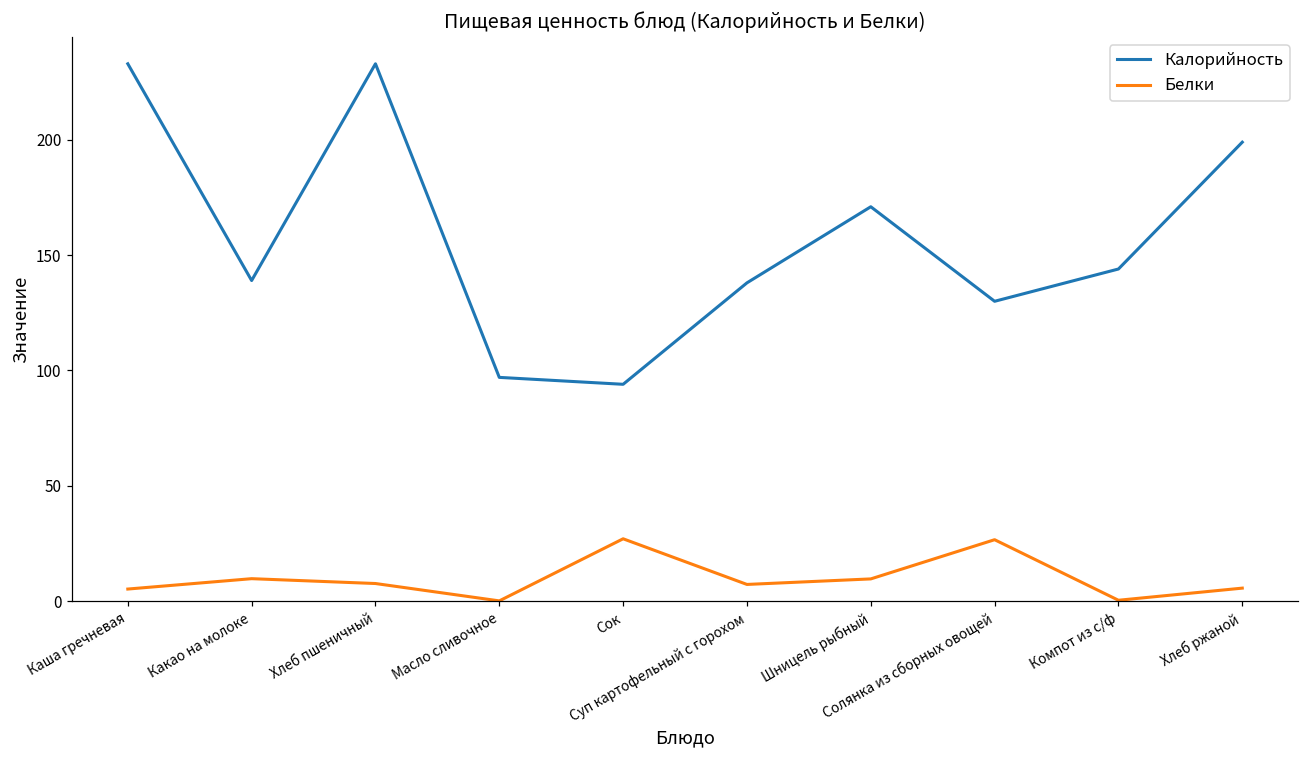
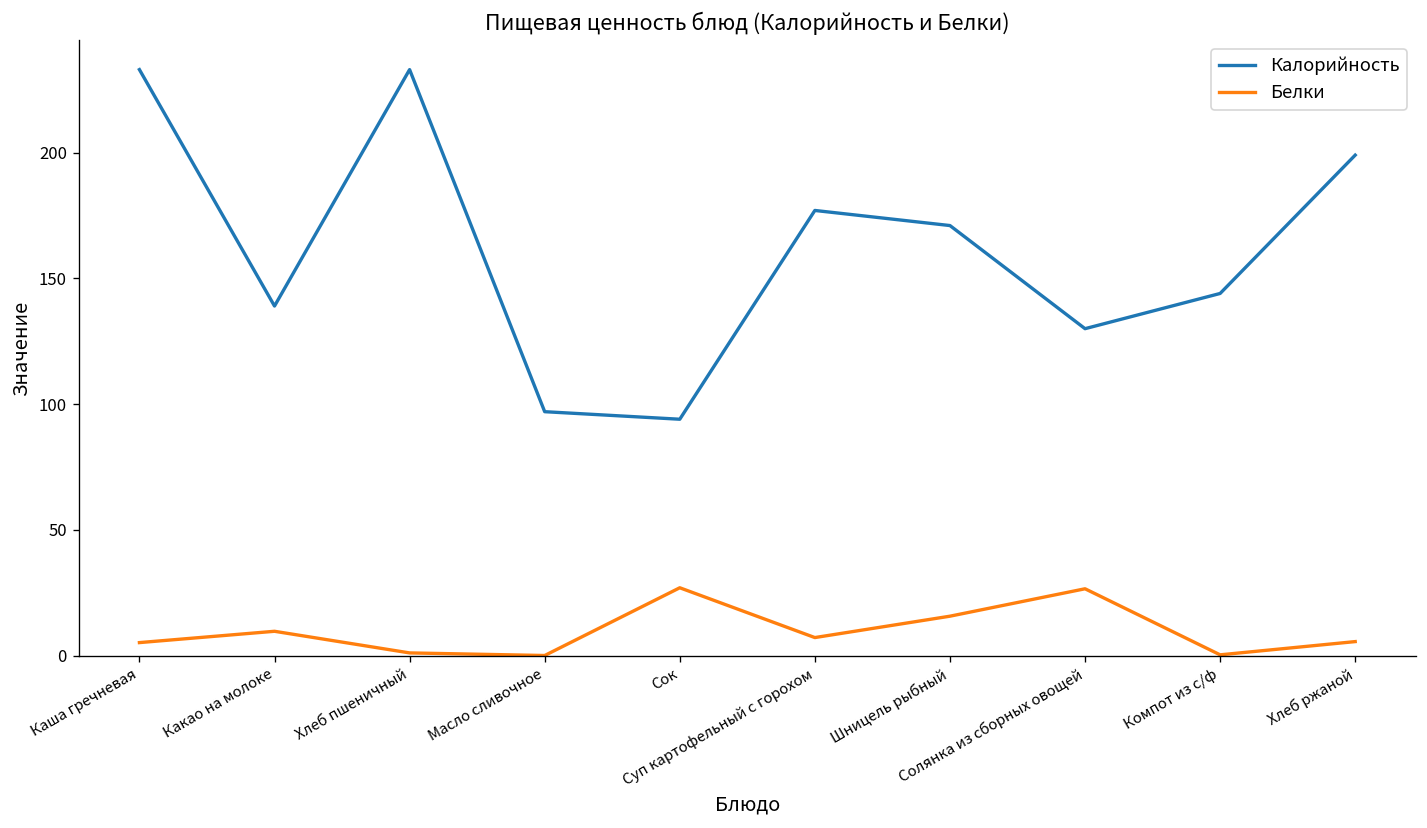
  {
    "Калорийность": {
      "Каша гречневая": 233,
      "Какао на молоке": 139,
      "Хлеб пшеничный": 233,
      "Масло сливочное": 97,
      "Сок": 94,
-     "Суп картофельный с горохом": 138,
+     "Суп картофельный с горохом": 177,
      "Шницель рыбный": 171,
      "Солянка из сборных овощей": 130,
      "Компот из с/ф": 144,
      "Хлеб ржаной": 199
    },
    "Белки": {
      "Каша гречневая": 5,
      "Какао на молоке": 10,
-     "Хлеб пшеничный": 8,
+     "Хлеб пшеничный": 1,
      "Масло сливочное": 0,
      "Сок": 27,
      "Суп картофельный с горохом": 7,
-     "Шницель рыбный": 10,
+     "Шницель рыбный": 16,
      "Солянка из сборных овощей": 27,
      "Компот из с/ф": 0,
      "Хлеб ржаной": 6
    }
  }
